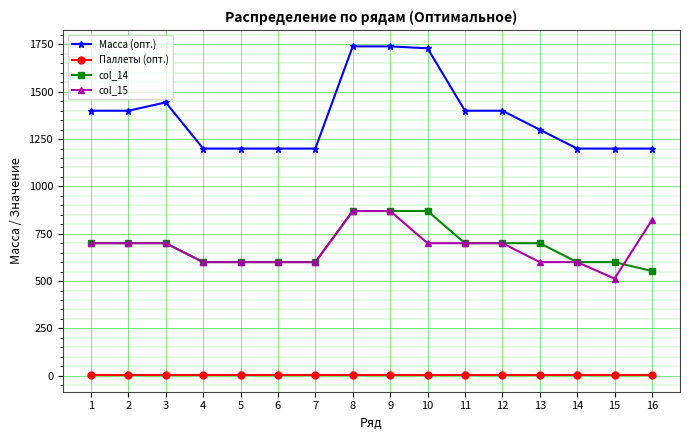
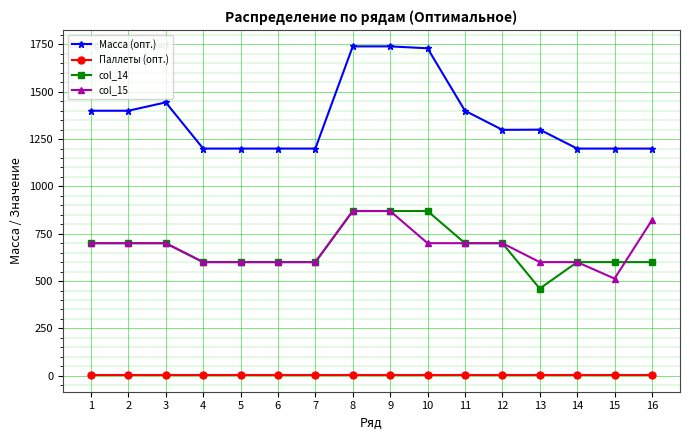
  {
    "Масса (опт.)": {
      "1": 1400,
      "2": 1400,
      "3": 1440,
      "4": 1200,
      "5": 1200,
      "6": 1200,
      "7": 1200,
      "8": 1740,
      "9": 1740,
      "10": 1730,
      "11": 1400,
-     "12": 1400,
+     "12": 1300,
      "13": 1300,
      "14": 1200,
      "15": 1200,
      "16": 1200
    },
    "Паллеты (опт.)": {
      "1": 0,
      "2": 0,
      "3": 0,
      "4": 0,
      "5": 0,
      "6": 0,
      "7": 0,
      "8": 0,
      "9": 0,
      "10": 0,
      "11": 0,
      "12": 0,
      "13": 0,
      "14": 0,
      "15": 0,
      "16": 0
    },
    "col_14": {
      "10": 870,
-     "13": 700,
+     "13": 460,
      "15": 600,
-     "16": 550
+     "16": 600
    },
    "col_15": {
      "10": 700,
      "13": 600,
      "15": 510,
      "16": 820
    }
  }
